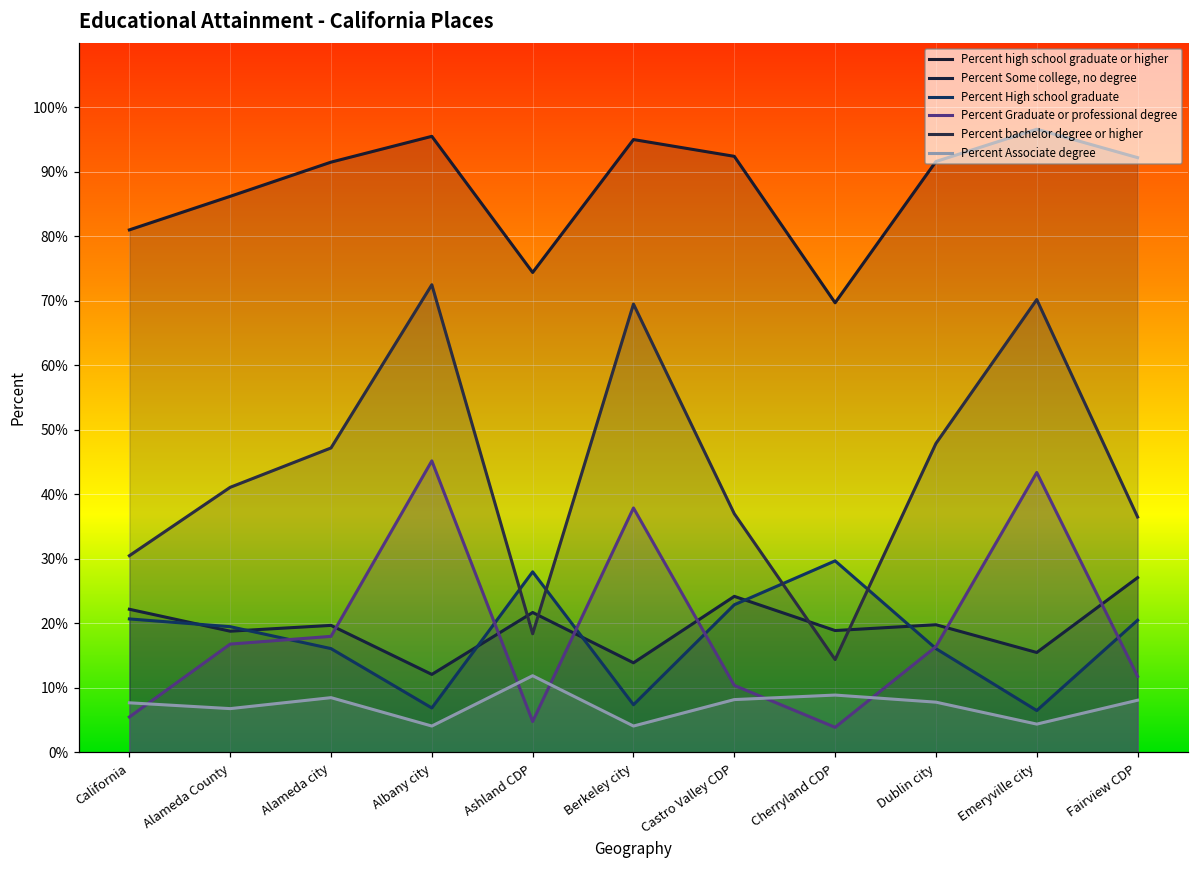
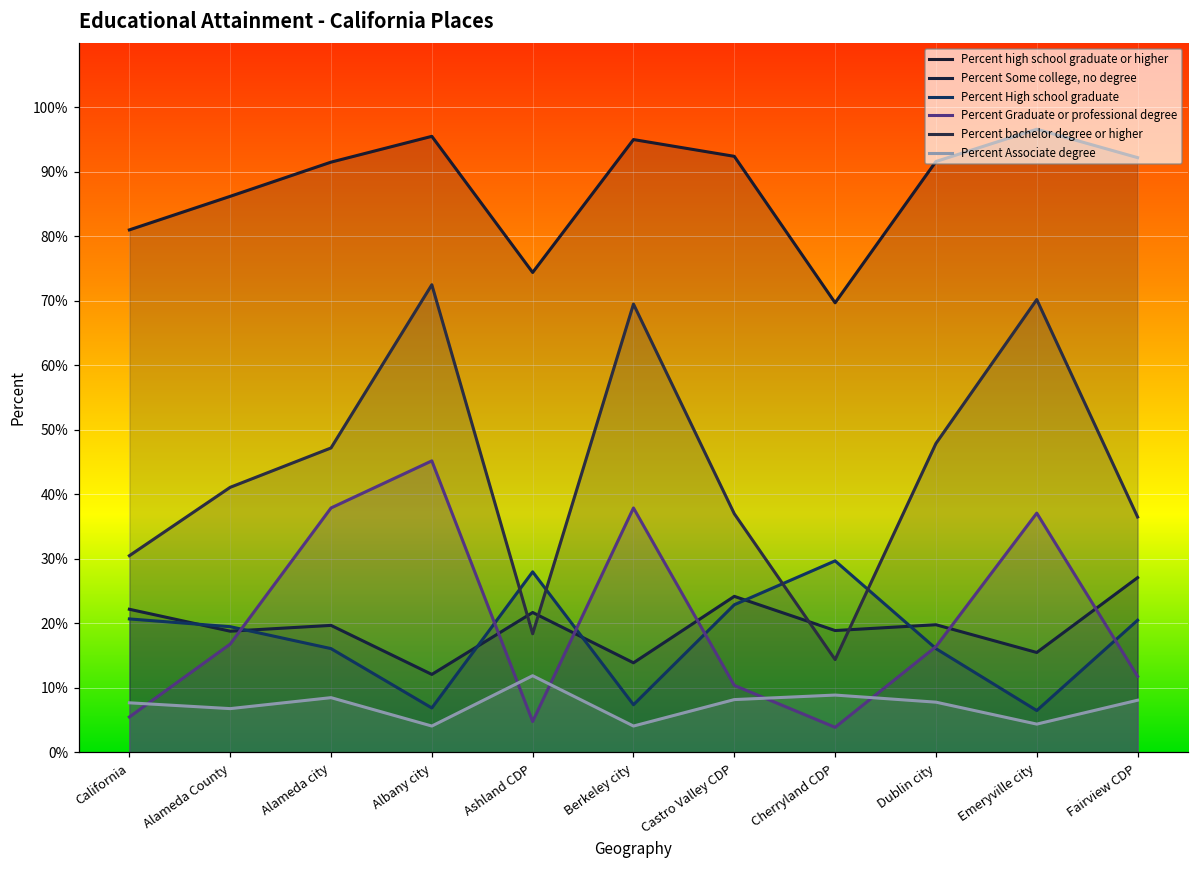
  {
    "Percent Graduate or professional degree": {
      "California": "6%",
      "Alameda County": "17%",
-     "Alameda city": "18%",
+     "Alameda city": "38%",
      "Albany city": "45%",
      "Ashland CDP": "5%",
      "Berkeley city": "38%",
      "Castro Valley CDP": "10%",
      "Cherryland CDP": "4%",
-     "Emeryville city": "43%",
+     "Emeryville city": "37%",
      "Fairview CDP": "12%"
    },
    "Percent Associate degree": {
      "California": "8%",
      "Alameda County": "7%",
      "Alameda city": "9%",
      "Albany city": "4%",
      "Ashland CDP": "12%",
      "Berkeley city": "4%",
      "Castro Valley CDP": "8%",
      "Cherryland CDP": "9%",
      "Dublin city": "8%",
      "Emeryville city": "4%",
      "Fairview CDP": "8%"
    }
  }
